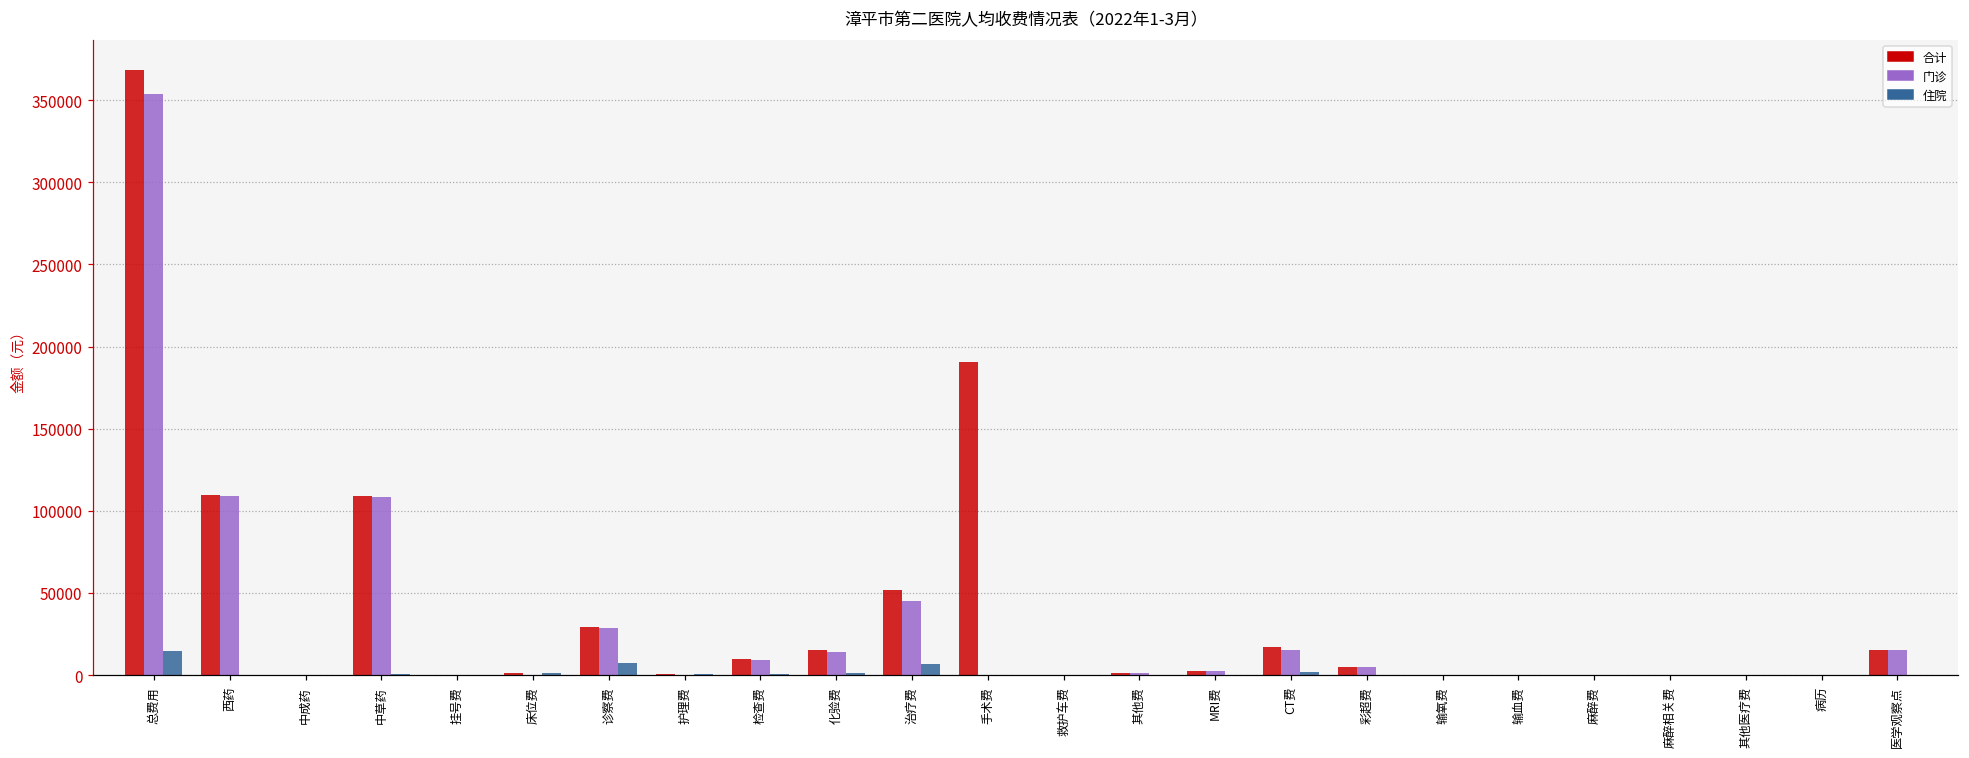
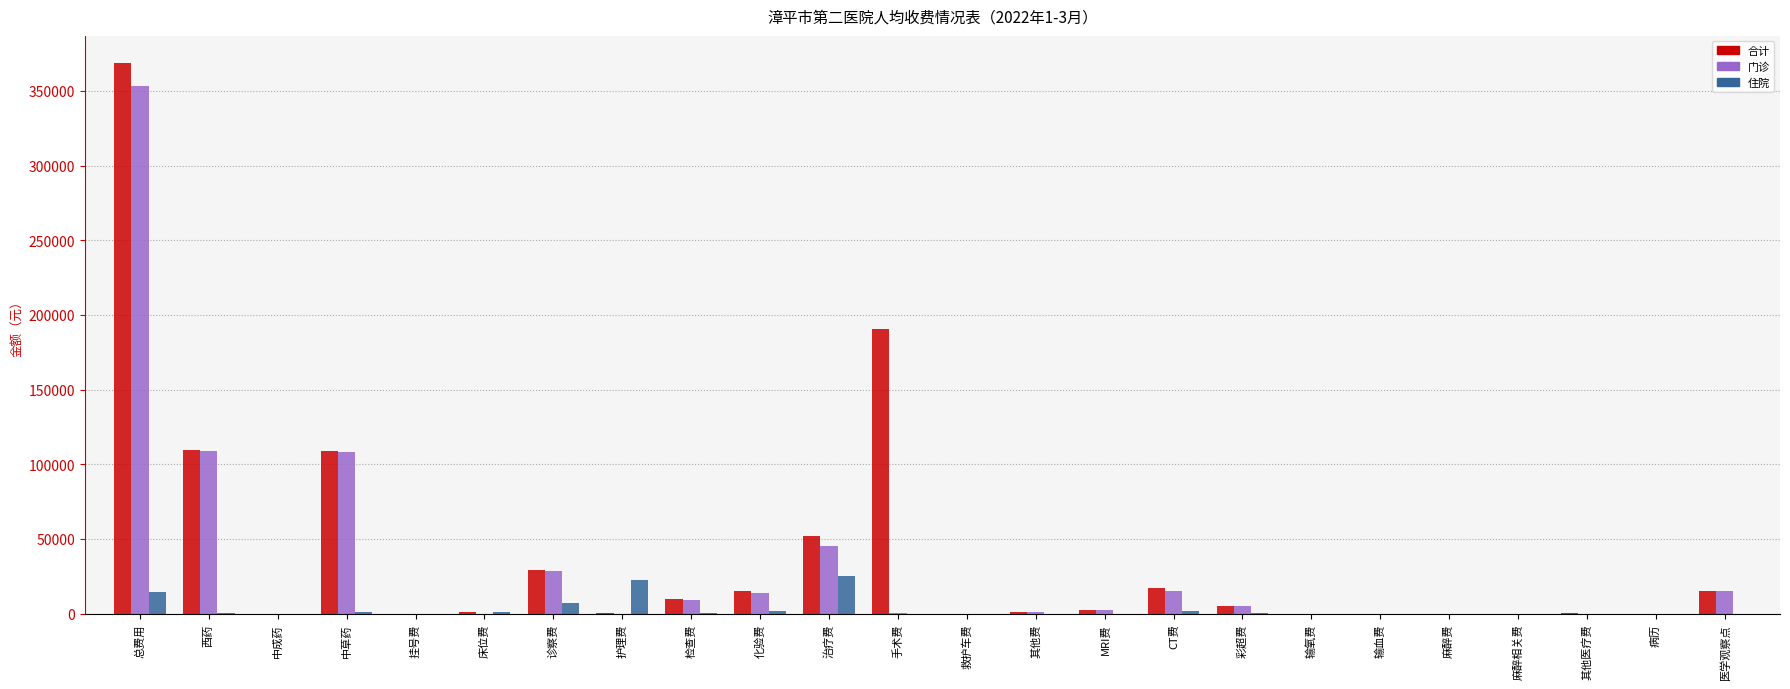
  {
    "合计": {
      "总费用": 368000,
      "西药": 109000,
      "中成药": 0,
      "中草药": 109000,
      "挂号费": 0,
      "诊察费": 29000,
      "检查费": 10000,
      "化验费": 15000,
      "治疗费": 52000,
      "手术费": 190000,
      "救护车费": 0,
      "MRI费": 3000,
      "CT费": 17000,
      "彩超费": 5000,
      "输氧费": 0,
      "输血费": 0,
      "麻醉费": 0,
      "麻醉相关费": 0,
      "病历": 0,
      "医学观察点": 15000
    },
    "门诊": {
      "总费用": 354000,
      "西药": 109000,
      "中成药": 0,
      "中草药": 108000,
      "挂号费": 0,
      "床位费": 0,
      "诊察费": 29000,
      "护理费": 0,
      "检查费": 9000,
      "化验费": 14000,
      "治疗费": 45000,
      "救护车费": 0,
      "MRI费": 3000,
      "CT费": 15000,
      "彩超费": 5000,
      "输氧费": 0,
      "输血费": 0,
      "麻醉费": 0,
      "麻醉相关费": 0,
      "病历": 0,
      "医学观察点": 15000
    },
    "住院": {
      "总费用": 15000,
      "中成药": 0,
      "挂号费": 0,
      "诊察费": 7000,
-     "护理费": 1000,
-     "治疗费": 7000,
+     "护理费": 23000,
+     "治疗费": 25000,
      "手术费": 0,
      "救护车费": 0,
      "MRI费": 0,
      "CT费": 2000,
      "输氧费": 0,
      "输血费": 0,
      "麻醉费": 0,
      "麻醉相关费": 0,
      "病历": 0,
      "医学观察点": 0
    }
  }
